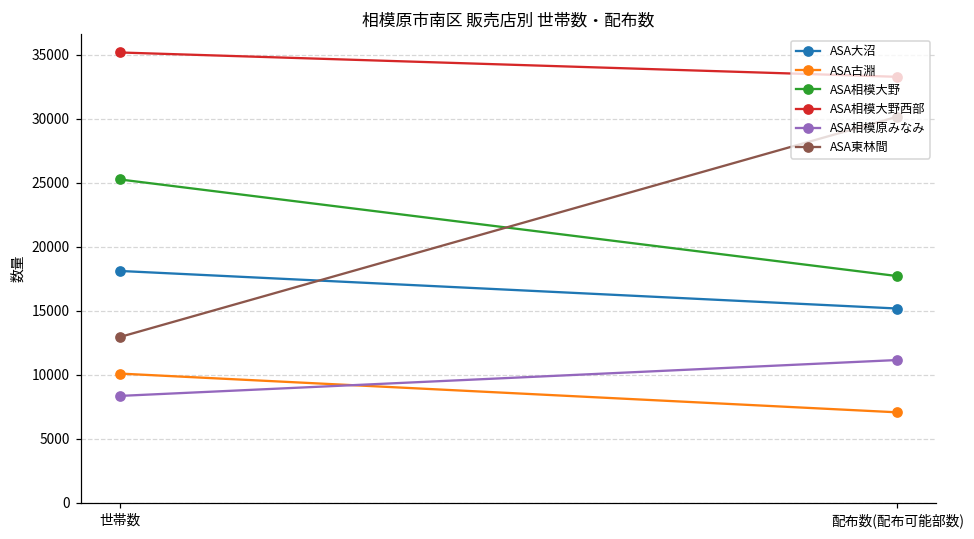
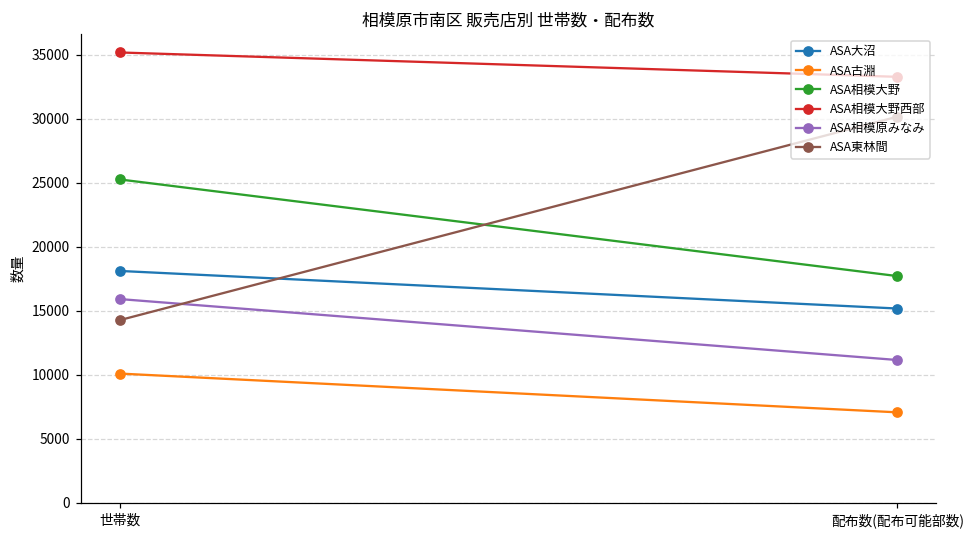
  {
    "ASA大沼": {
      "世帯数": 18100,
      "配布数(配布可能部数)": 15200
    },
    "ASA古淵": {
      "世帯数": 10100,
      "配布数(配布可能部数)": 7100
    },
    "ASA相模大野": {
      "世帯数": 25300,
      "配布数(配布可能部数)": 17700
    },
    "ASA相模大野西部": {
      "世帯数": 35200
    },
    "ASA相模原みなみ": {
-     "世帯数": 8300,
+     "世帯数": 15900,
      "配布数(配布可能部数)": 11200
    },
    "ASA東林間": {
-     "世帯数": 12900
+     "世帯数": 14300
    }
  }
